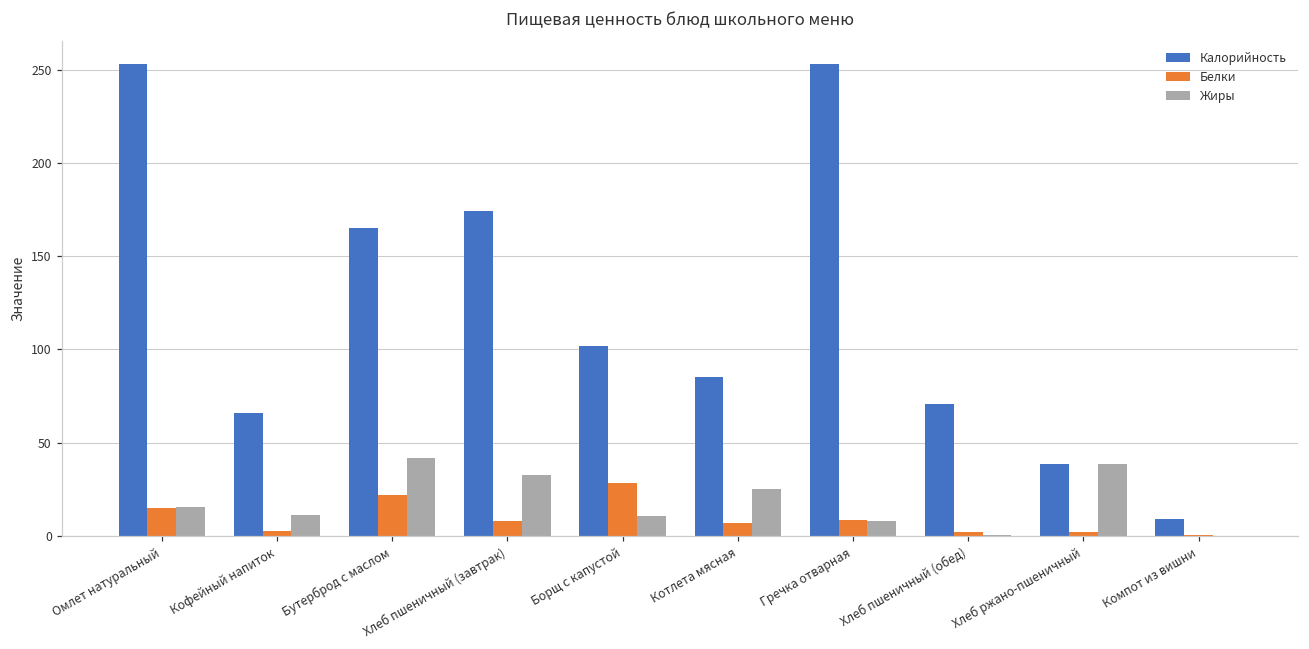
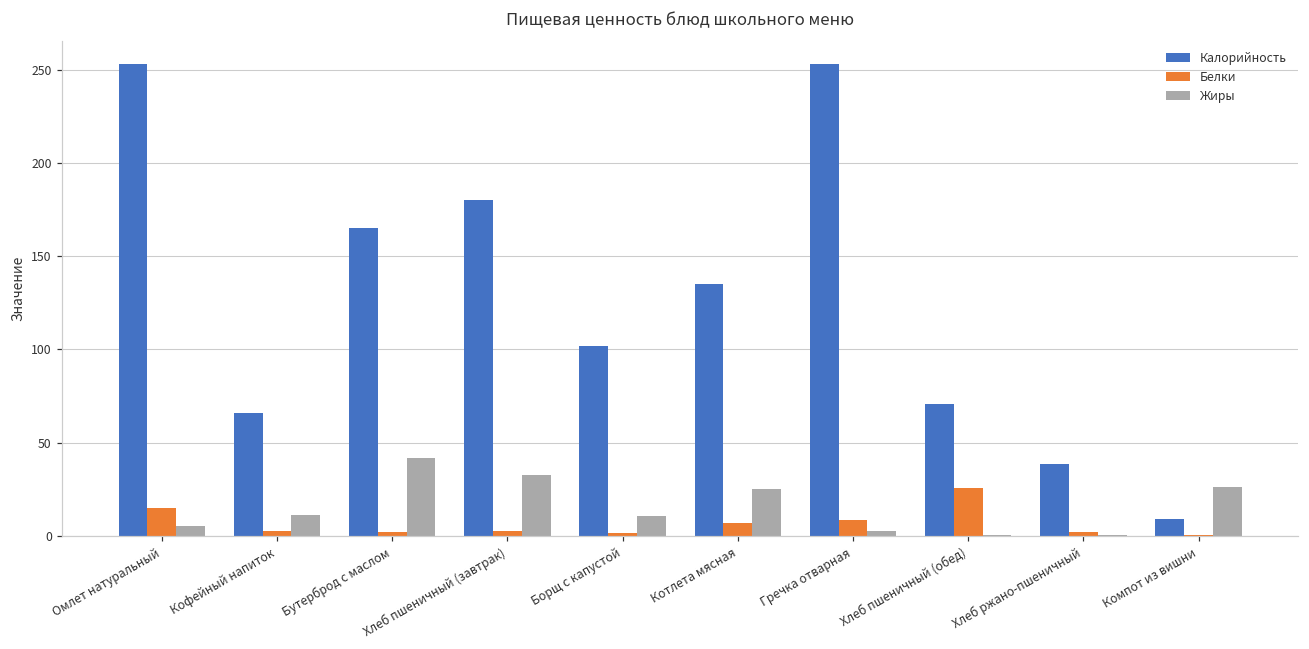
  {
    "Калорийность": {
      "Омлет натуральный": 253,
      "Кофейный напиток": 66,
      "Бутерброд с маслом": 165,
-     "Хлеб пшеничный (завтрак)": 174,
+     "Хлеб пшеничный (завтрак)": 180,
      "Борщ с капустой": 102,
-     "Котлета мясная": 85,
+     "Котлета мясная": 135,
      "Гречка отварная": 253,
      "Хлеб пшеничный (обед)": 71,
      "Хлеб ржано-пшеничный": 39,
      "Компот из вишни": 9
    },
    "Белки": {
      "Омлет натуральный": 15,
      "Кофейный напиток": 3,
-     "Бутерброд с маслом": 22,
-     "Хлеб пшеничный (завтрак)": 8,
-     "Борщ с капустой": 29,
+     "Бутерброд с маслом": 2,
+     "Хлеб пшеничный (завтрак)": 3,
+     "Борщ с капустой": 2,
      "Котлета мясная": 7,
      "Гречка отварная": 9,
-     "Хлеб пшеничный (обед)": 2,
+     "Хлеб пшеничный (обед)": 26,
      "Хлеб ржано-пшеничный": 2
    },
    "Жиры": {
-     "Омлет натуральный": 16,
+     "Омлет натуральный": 5,
      "Кофейный напиток": 11,
      "Бутерброд с маслом": 42,
      "Хлеб пшеничный (завтрак)": 33,
      "Борщ с капустой": 11,
      "Котлета мясная": 25,
-     "Гречка отварная": 8,
-     "Хлеб ржано-пшеничный": 38,
-     "Компот из вишни": 0
+     "Гречка отварная": 3,
+     "Хлеб ржано-пшеничный": 0,
+     "Компот из вишни": 26
    }
  }
